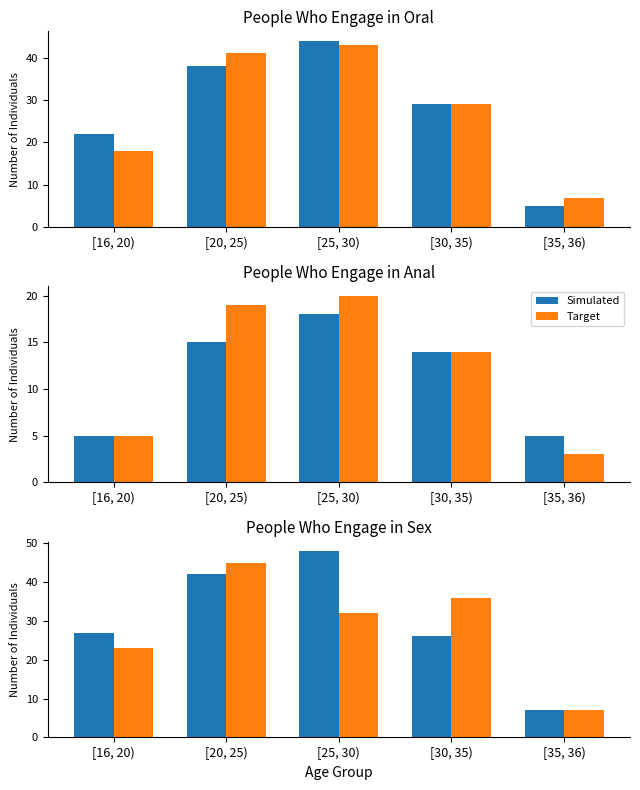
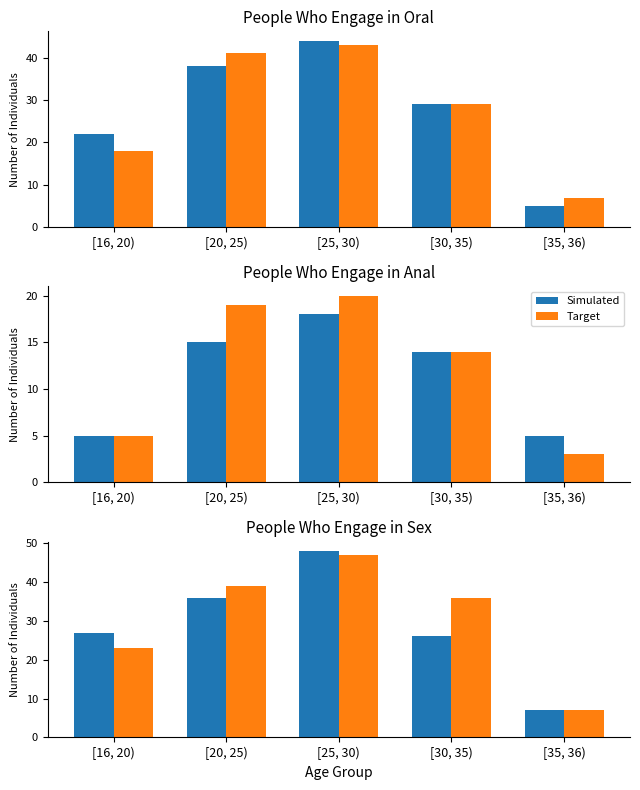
  {
    "People Who Engage in Oral": {
      "Simulated": {
        "[16, 20)": 22,
        "[20, 25)": 38,
        "[25, 30)": 44,
        "[30, 35)": 29,
        "[35, 36)": 5
      },
      "Target": {
        "[16, 20)": 18,
        "[20, 25)": 41,
        "[25, 30)": 43,
        "[30, 35)": 29,
        "[35, 36)": 7
      }
    },
    "People Who Engage in Anal": {
      "Simulated": {
        "[16, 20)": 5,
        "[20, 25)": 15,
        "[25, 30)": 18,
        "[30, 35)": 14,
        "[35, 36)": 5
      },
      "Target": {
        "[16, 20)": 5,
        "[20, 25)": 19,
        "[25, 30)": 20,
        "[30, 35)": 14,
        "[35, 36)": 3
      }
    },
    "People Who Engage in Sex": {
      "Simulated": {
        "[16, 20)": 27,
-       "[20, 25)": 42,
+       "[20, 25)": 36,
        "[25, 30)": 48,
        "[30, 35)": 26,
        "[35, 36)": 7
      },
      "Target": {
        "[16, 20)": 23,
-       "[20, 25)": 45,
-       "[25, 30)": 32,
+       "[20, 25)": 39,
+       "[25, 30)": 47,
        "[30, 35)": 36,
        "[35, 36)": 7
      }
    }
  }
